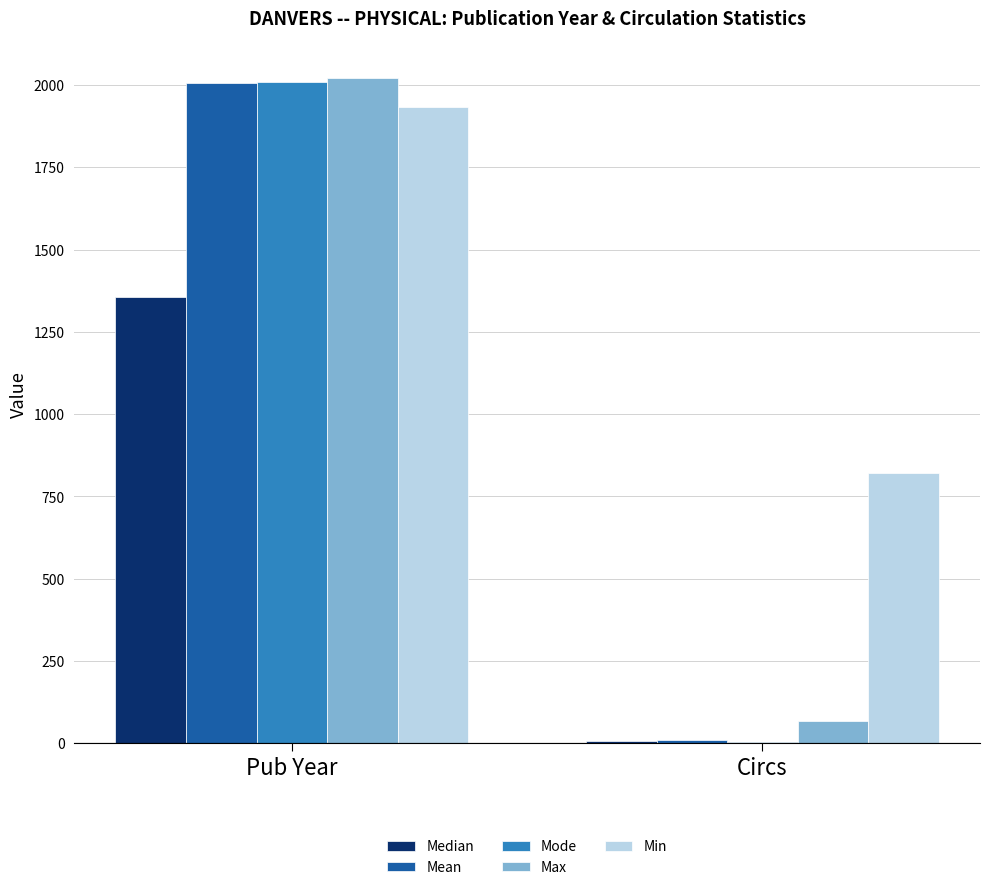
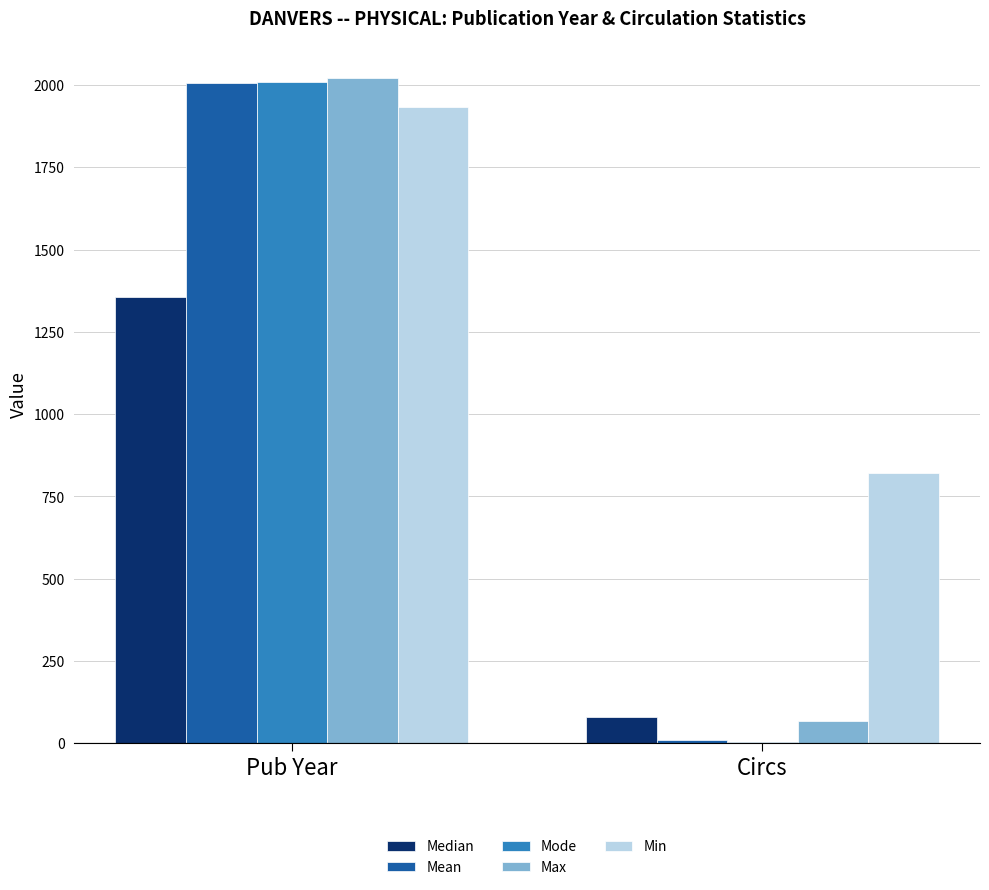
  {
    "Median": {
      "Pub Year": 1360,
-     "Circs": 10
+     "Circs": 80
    },
    "Max": {
      "Pub Year": 2020,
      "Circs": 70
    },
    "Min": {
      "Pub Year": 1930,
      "Circs": 820
    }
  }
